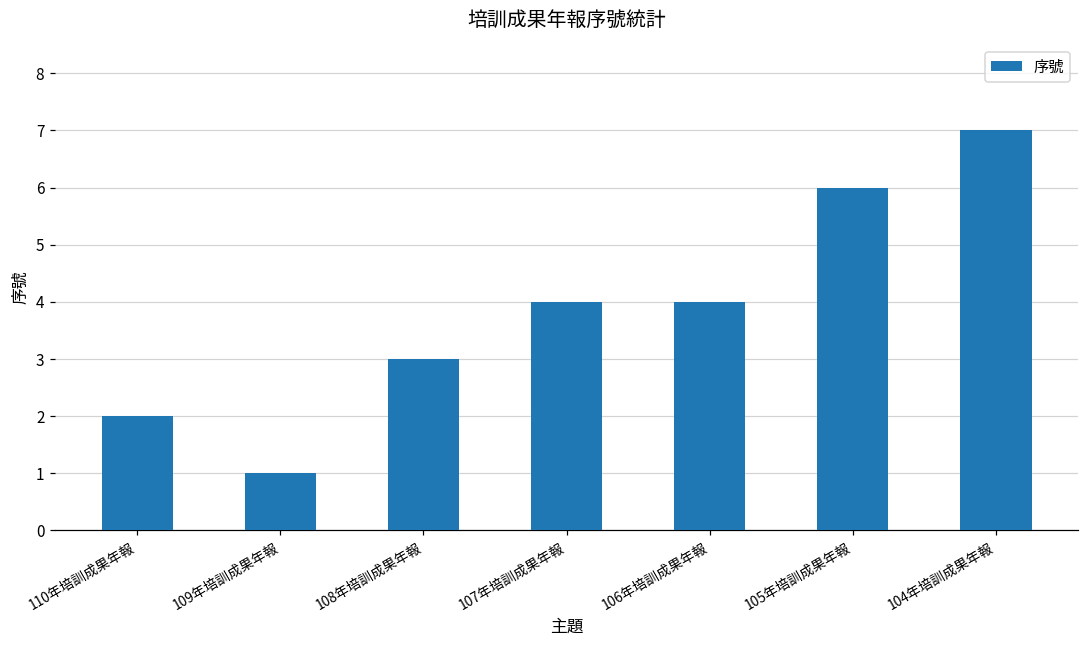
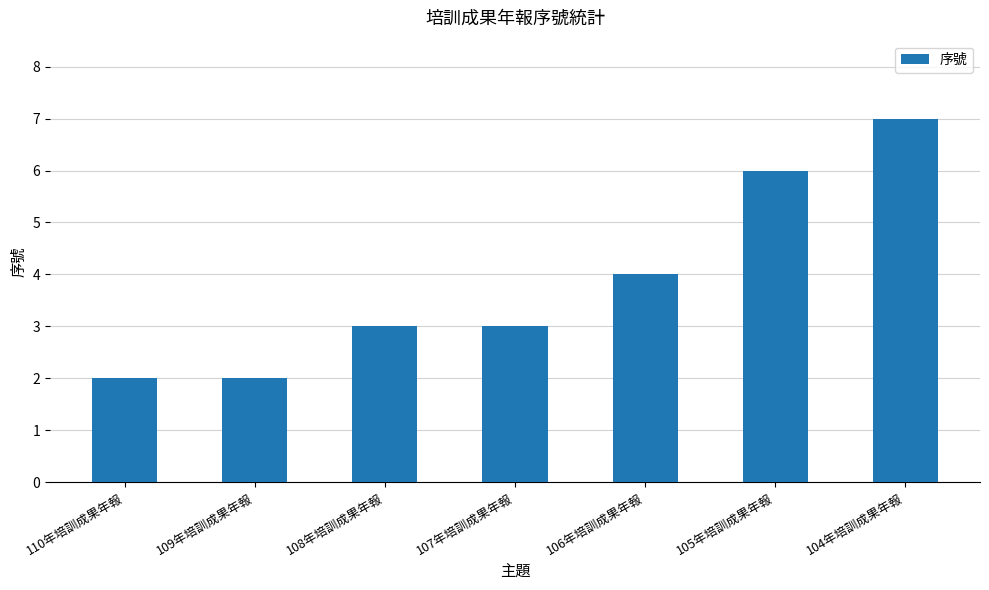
  {
    "110年培訓成果年報": 2,
-   "109年培訓成果年報": 1,
+   "109年培訓成果年報": 2,
    "108年培訓成果年報": 3,
-   "107年培訓成果年報": 4,
+   "107年培訓成果年報": 3,
    "106年培訓成果年報": 4,
    "105年培訓成果年報": 6,
    "104年培訓成果年報": 7
  }
